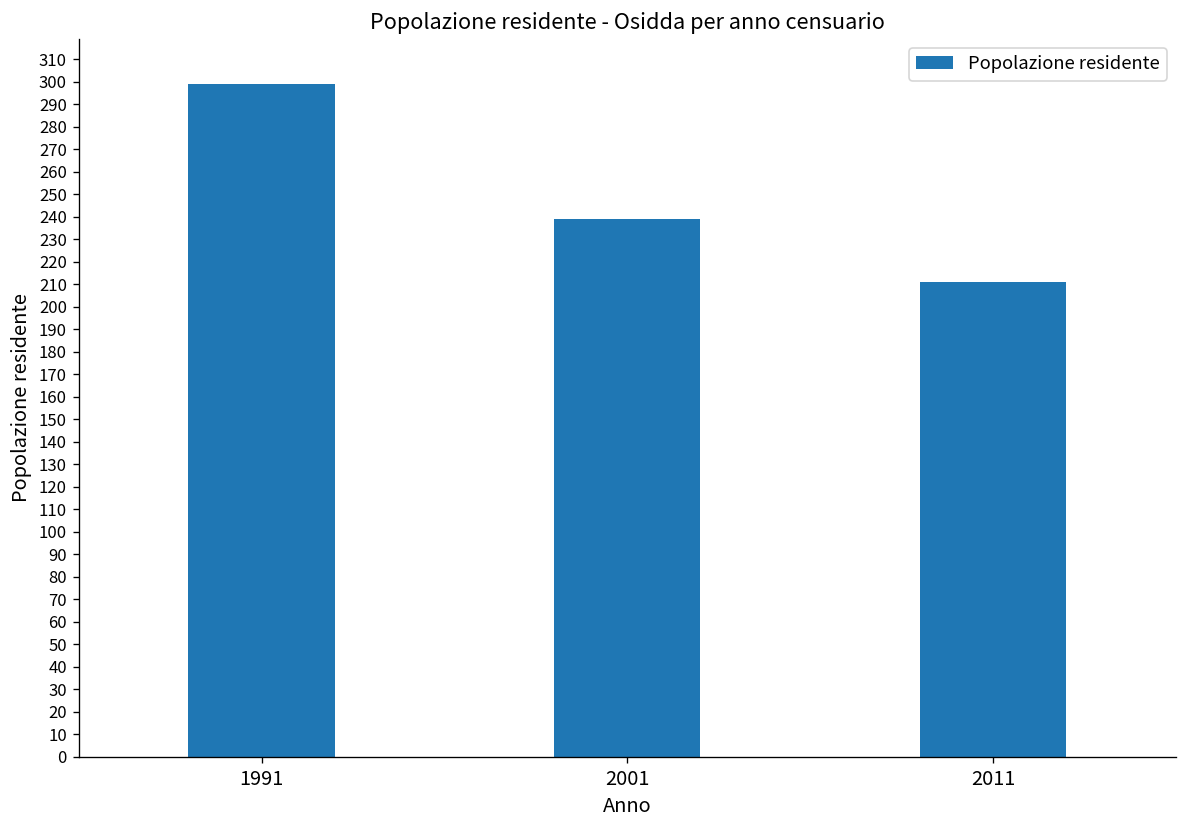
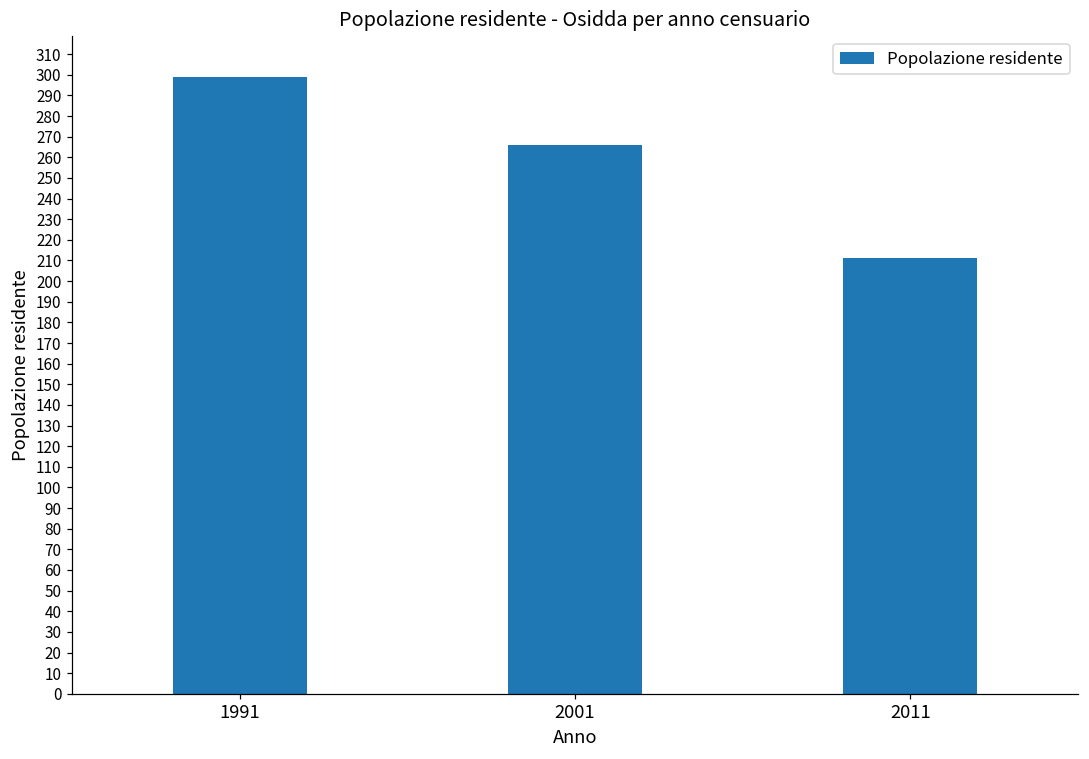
  {
    "1991": 299,
-   "2001": 239,
+   "2001": 266,
    "2011": 211
  }
